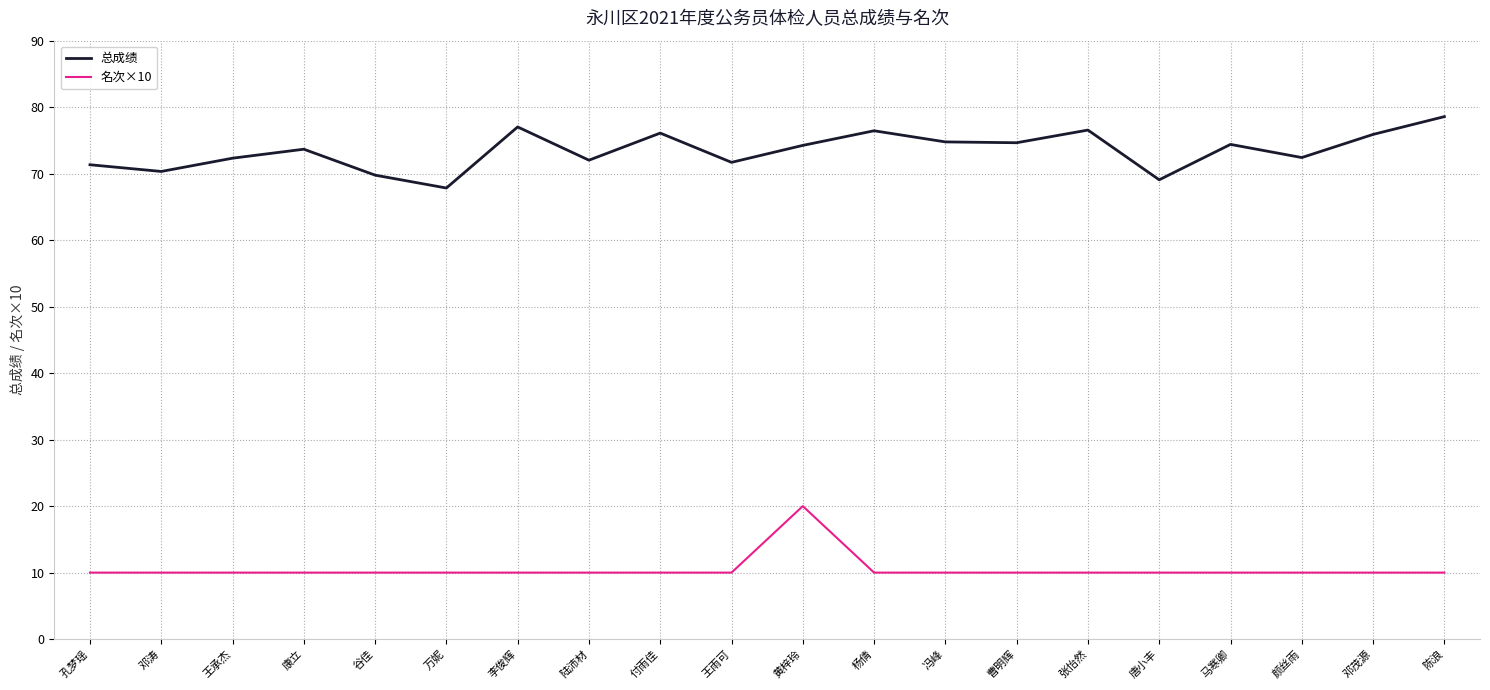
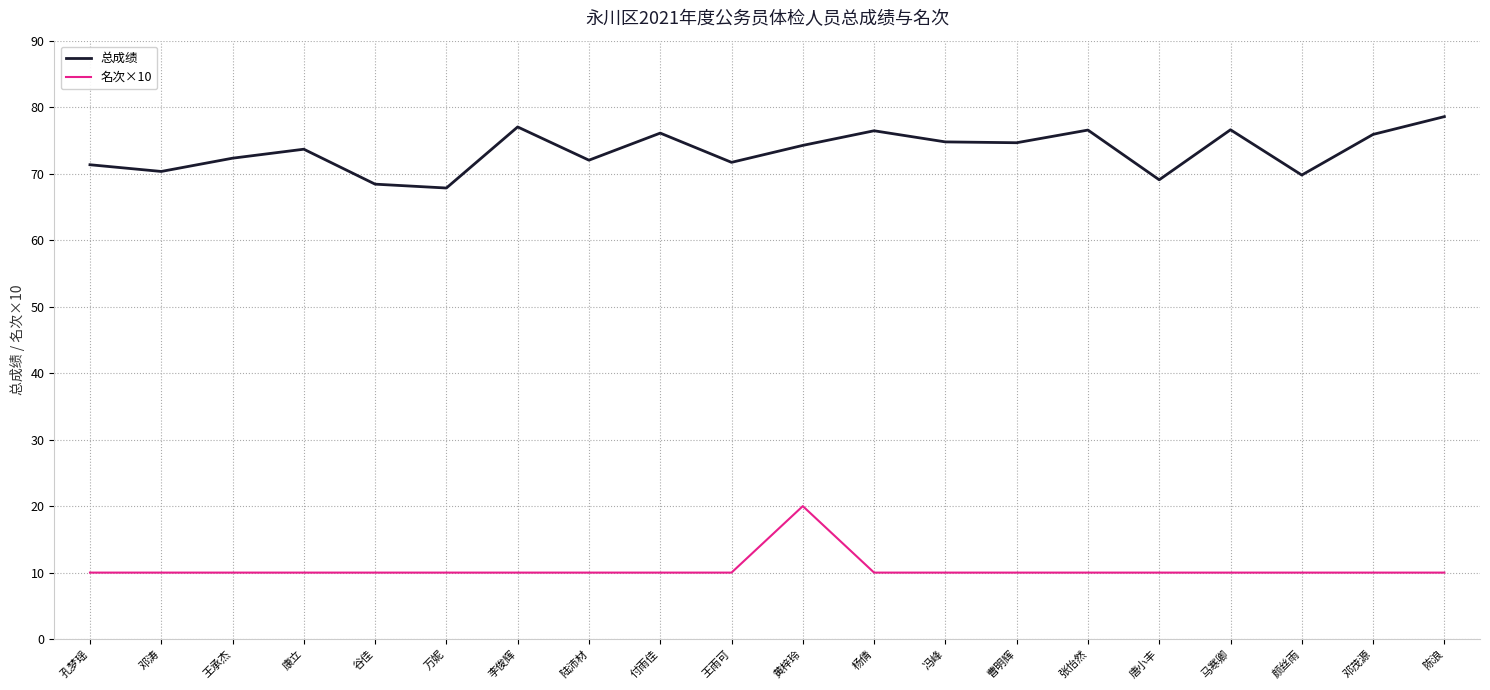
  {
    "总成绩": {
      "孔梦瑶": 71,
      "邓涛": 70,
      "王承杰": 72,
      "康立": 74,
-     "谷佳": 70,
+     "谷佳": 68,
      "万妮": 68,
      "李俊辉": 77,
      "陆沛材": 72,
      "付雨佳": 76,
      "王雨可": 72,
      "黄梓玲": 74,
      "杨倩": 76,
      "冯峰": 75,
      "曹明辉": 75,
      "张怡然": 77,
      "唐小丰": 69,
-     "马寒卿": 74,
-     "颜丝雨": 72,
+     "马寒卿": 77,
+     "颜丝雨": 70,
      "邓茂源": 76,
      "陈浪": 79
    },
    "名次×10": {
      "孔梦瑶": 10,
      "邓涛": 10,
      "王承杰": 10,
      "康立": 10,
      "谷佳": 10,
      "万妮": 10,
      "李俊辉": 10,
      "陆沛材": 10,
      "付雨佳": 10,
      "王雨可": 10,
      "黄梓玲": 20,
      "杨倩": 10,
      "冯峰": 10,
      "曹明辉": 10,
      "张怡然": 10,
      "唐小丰": 10,
      "马寒卿": 10,
      "颜丝雨": 10,
      "邓茂源": 10,
      "陈浪": 10
    }
  }
